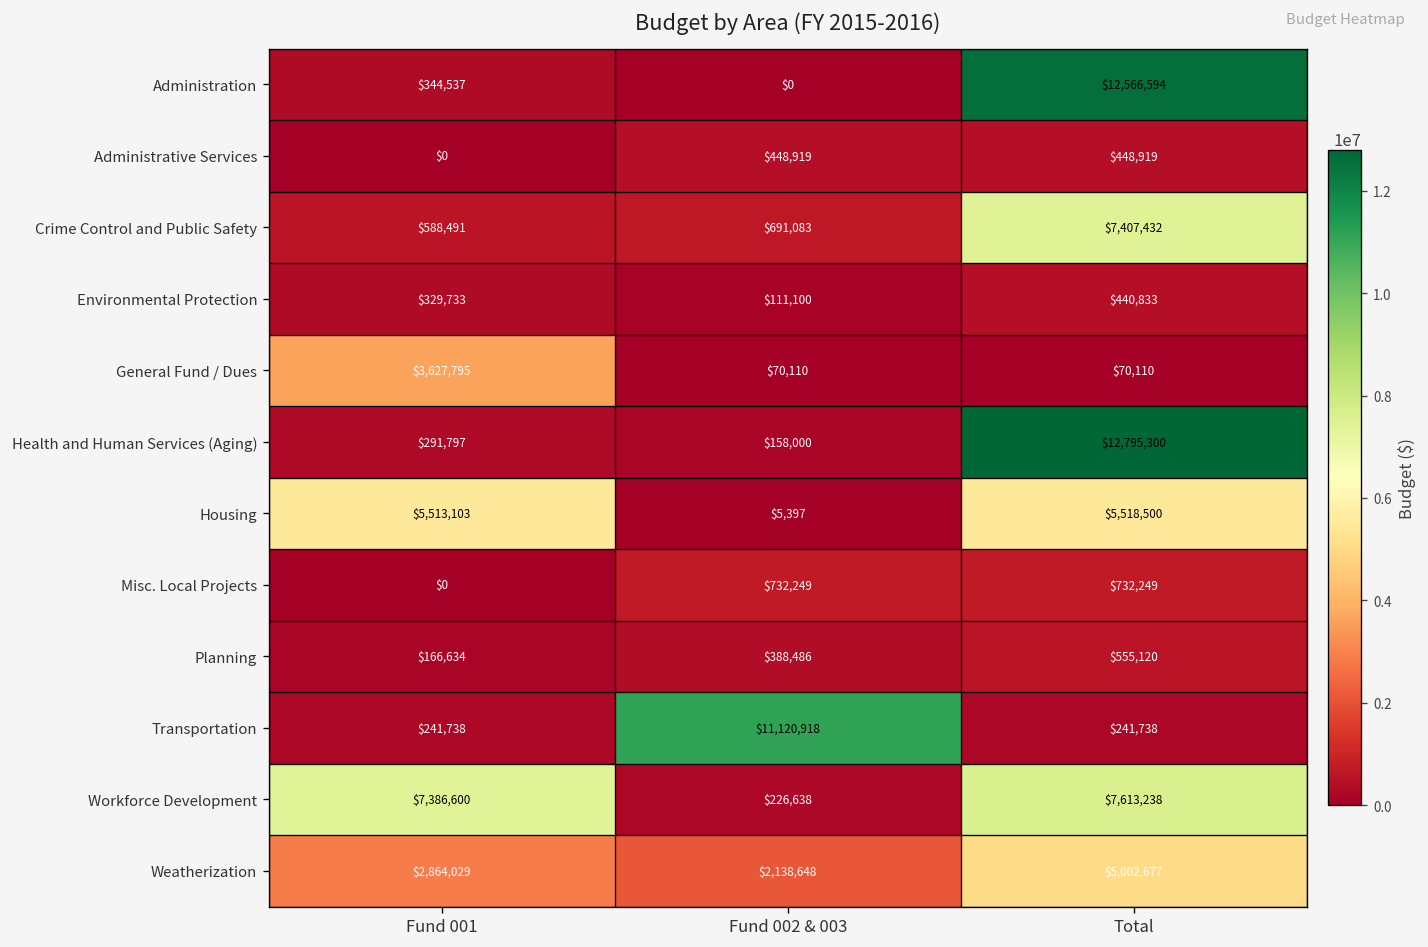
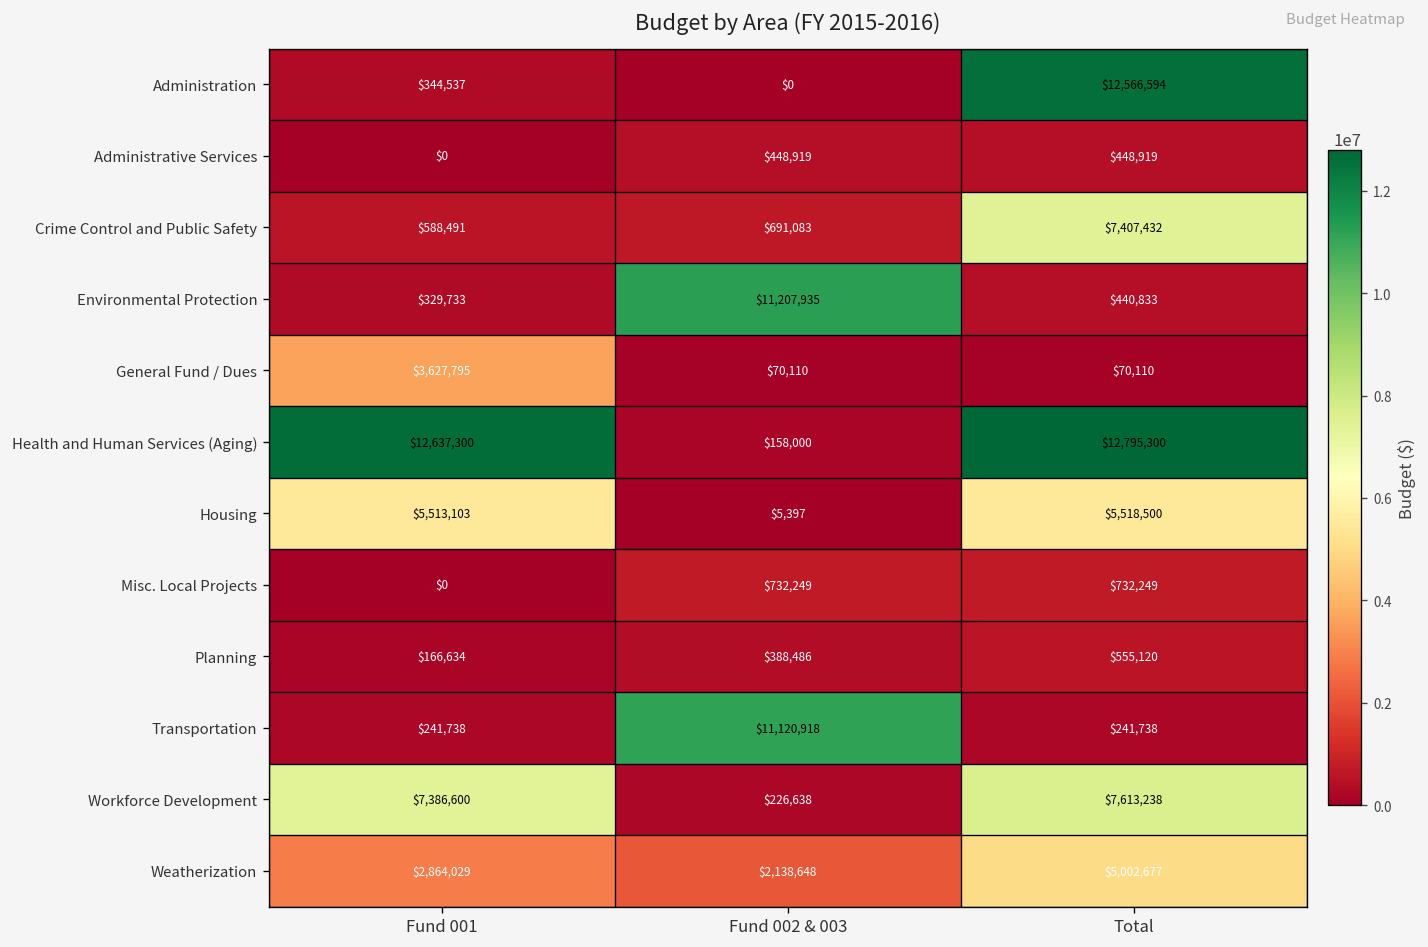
  {
    "Administration": {
      "Fund 001": "$344,537",
      "Fund 002 & 003": "$0",
      "Total": "$12,566,594"
    },
    "Administrative Services": {
      "Fund 001": "$0",
      "Fund 002 & 003": "$448,919",
      "Total": "$448,919"
    },
    "Crime Control and Public Safety": {
      "Fund 001": "$588,491",
      "Fund 002 & 003": "$691,083",
      "Total": "$7,407,432"
    },
    "Environmental Protection": {
      "Fund 001": "$329,733",
-     "Fund 002 & 003": "$111,100",
+     "Fund 002 & 003": "$11,207,935",
      "Total": "$440,833"
    },
    "General Fund / Dues": {
      "Fund 001": "$3,627,795",
      "Fund 002 & 003": "$70,110",
      "Total": "$70,110"
    },
    "Health and Human Services (Aging)": {
-     "Fund 001": "$291,797",
+     "Fund 001": "$12,637,300",
      "Fund 002 & 003": "$158,000",
      "Total": "$12,795,300"
    },
    "Housing": {
      "Fund 001": "$5,513,103",
      "Fund 002 & 003": "$5,397",
      "Total": "$5,518,500"
    },
    "Misc. Local Projects": {
      "Fund 001": "$0",
      "Fund 002 & 003": "$732,249",
      "Total": "$732,249"
    },
    "Planning": {
      "Fund 001": "$166,634",
      "Fund 002 & 003": "$388,486",
      "Total": "$555,120"
    },
    "Transportation": {
      "Fund 001": "$241,738",
      "Fund 002 & 003": "$11,120,918",
      "Total": "$241,738"
    },
    "Workforce Development": {
      "Fund 001": "$7,386,600",
      "Fund 002 & 003": "$226,638",
      "Total": "$7,613,238"
    },
    "Weatherization": {
      "Fund 001": "$2,864,029",
      "Fund 002 & 003": "$2,138,648",
      "Total": "$5,002,677"
    }
  }
